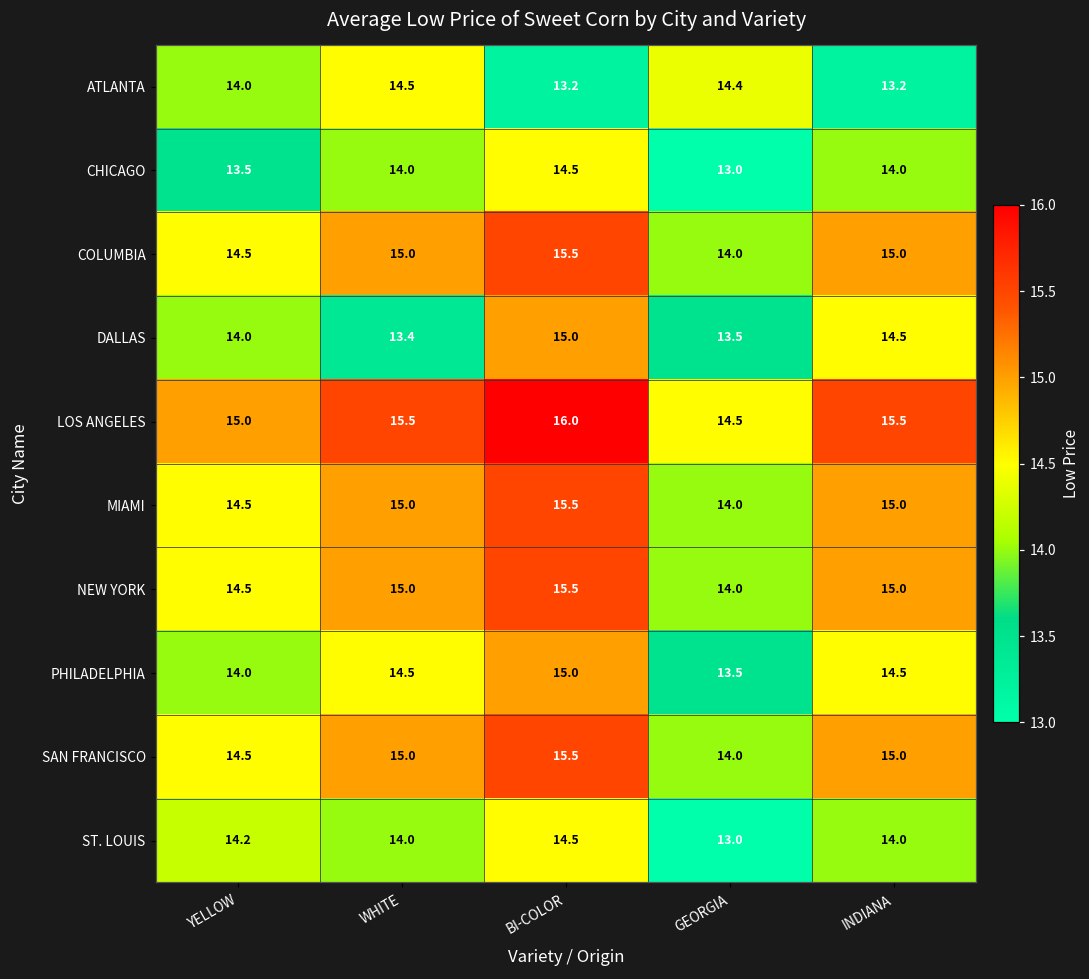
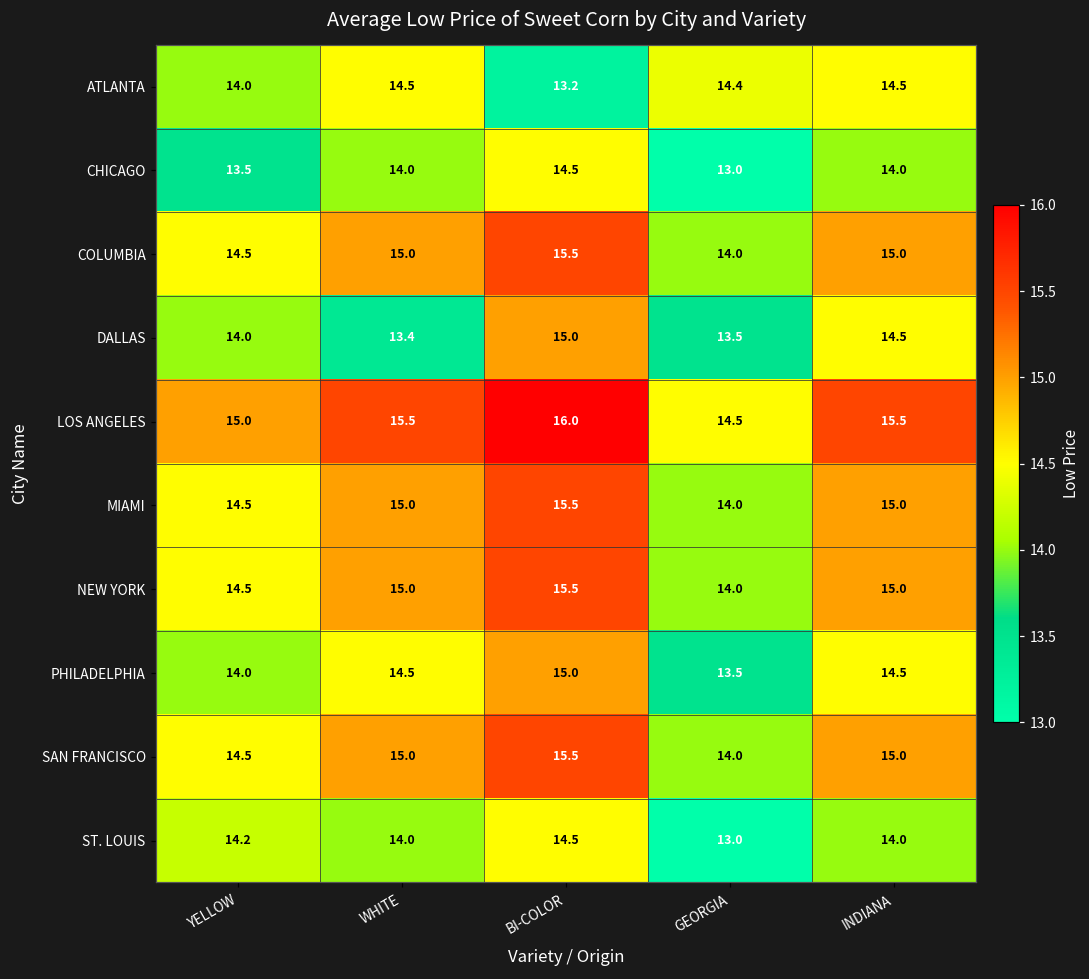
  {
    "ATLANTA": {
      "YELLOW": 14.0,
      "WHITE": 14.5,
      "BI-COLOR": 13.2,
      "GEORGIA": 14.4,
-     "INDIANA": 13.2
+     "INDIANA": 14.5
    },
    "CHICAGO": {
      "YELLOW": 13.5,
      "WHITE": 14.0,
      "BI-COLOR": 14.5,
      "GEORGIA": 13.0,
      "INDIANA": 14.0
    },
    "COLUMBIA": {
      "YELLOW": 14.5,
      "WHITE": 15.0,
      "BI-COLOR": 15.5,
      "GEORGIA": 14.0,
      "INDIANA": 15.0
    },
    "DALLAS": {
      "YELLOW": 14.0,
      "WHITE": 13.4,
      "BI-COLOR": 15.0,
      "GEORGIA": 13.5,
      "INDIANA": 14.5
    },
    "LOS ANGELES": {
      "YELLOW": 15.0,
      "WHITE": 15.5,
      "BI-COLOR": 16.0,
      "GEORGIA": 14.5,
      "INDIANA": 15.5
    },
    "MIAMI": {
      "YELLOW": 14.5,
      "WHITE": 15.0,
      "BI-COLOR": 15.5,
      "GEORGIA": 14.0,
      "INDIANA": 15.0
    },
    "NEW YORK": {
      "YELLOW": 14.5,
      "WHITE": 15.0,
      "BI-COLOR": 15.5,
      "GEORGIA": 14.0,
      "INDIANA": 15.0
    },
    "PHILADELPHIA": {
      "YELLOW": 14.0,
      "WHITE": 14.5,
      "BI-COLOR": 15.0,
      "GEORGIA": 13.5,
      "INDIANA": 14.5
    },
    "SAN FRANCISCO": {
      "YELLOW": 14.5,
      "WHITE": 15.0,
      "BI-COLOR": 15.5,
      "GEORGIA": 14.0,
      "INDIANA": 15.0
    },
    "ST. LOUIS": {
      "YELLOW": 14.2,
      "WHITE": 14.0,
      "BI-COLOR": 14.5,
      "GEORGIA": 13.0,
      "INDIANA": 14.0
    }
  }
